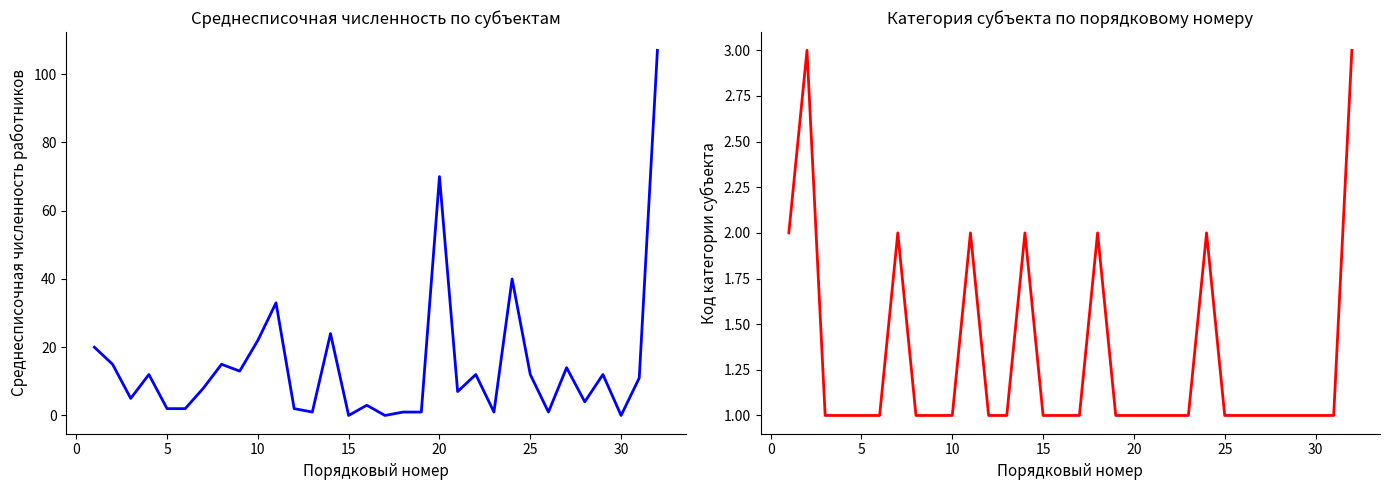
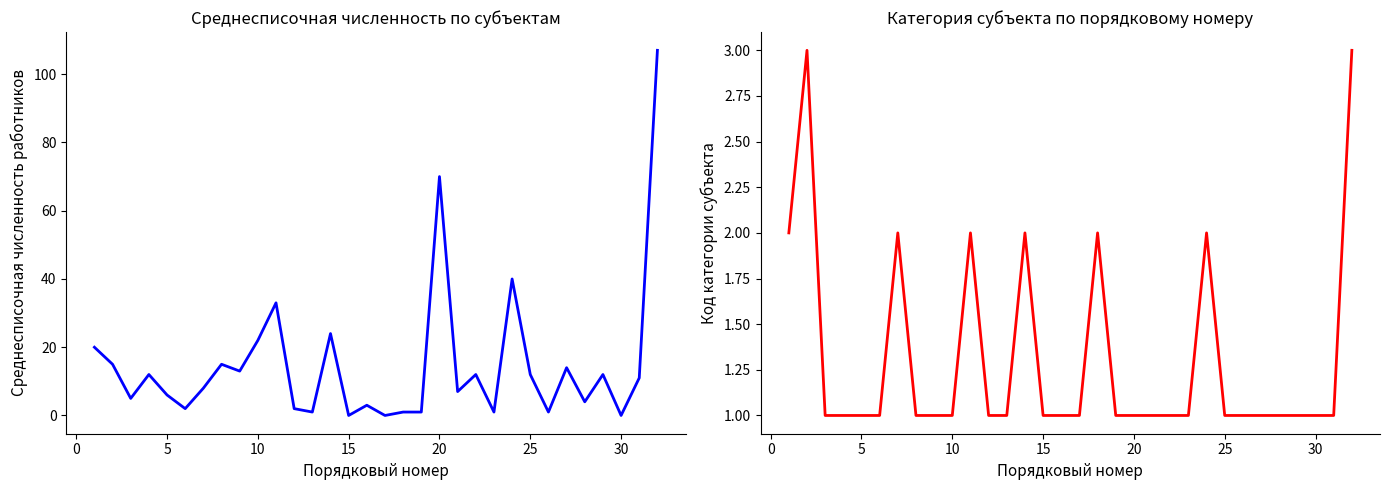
  {
    "Среднесписочная численность по субъектам": {
-     "5": 2,
+     "5": 6,
      "10": 22,
      "15": 0,
      "20": 70,
      "25": 12,
      "30": 0
    },
    "Категория субъекта по порядковому номеру": {
      "5": 1.00,
      "10": 1.00,
      "15": 1.00,
      "20": 1.00,
      "25": 1.00,
      "30": 1.00
    }
  }
